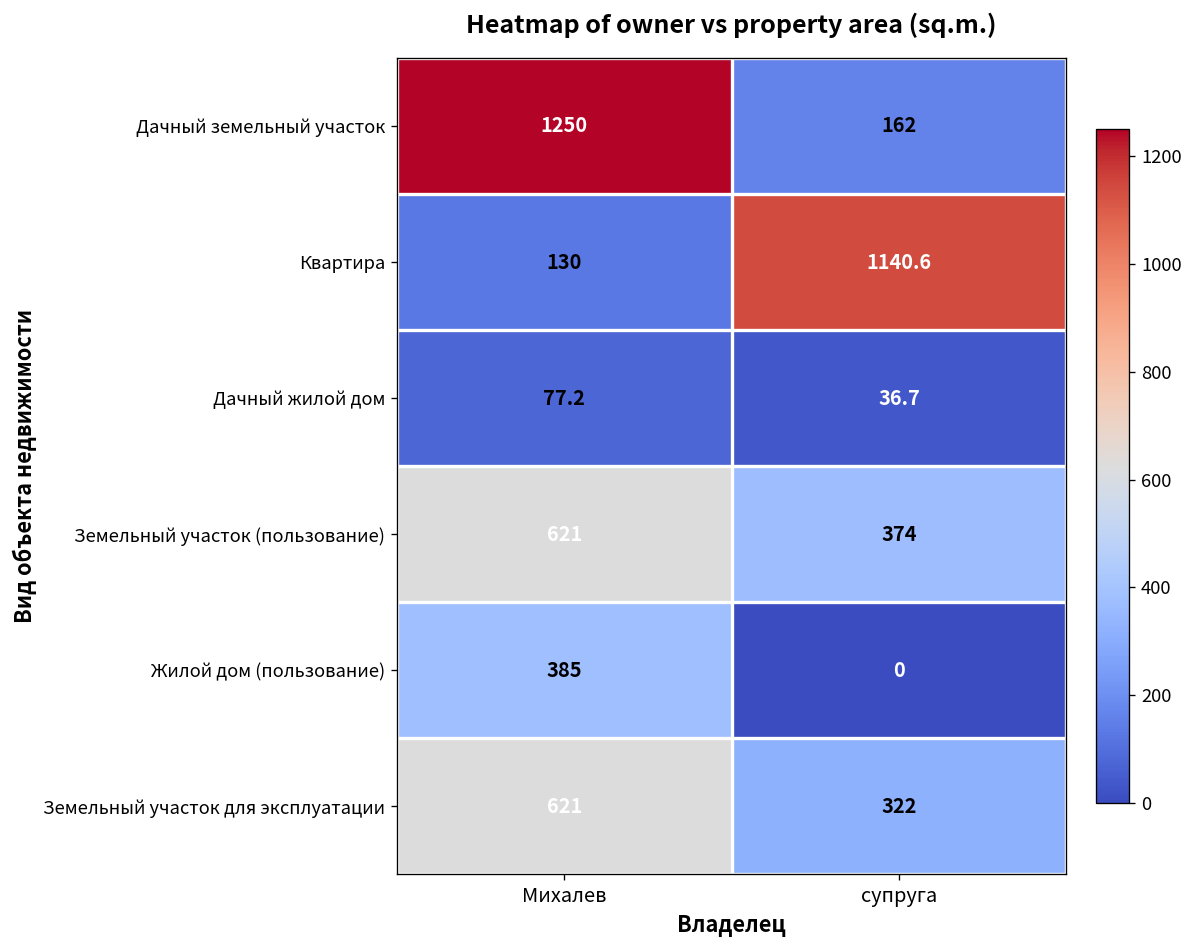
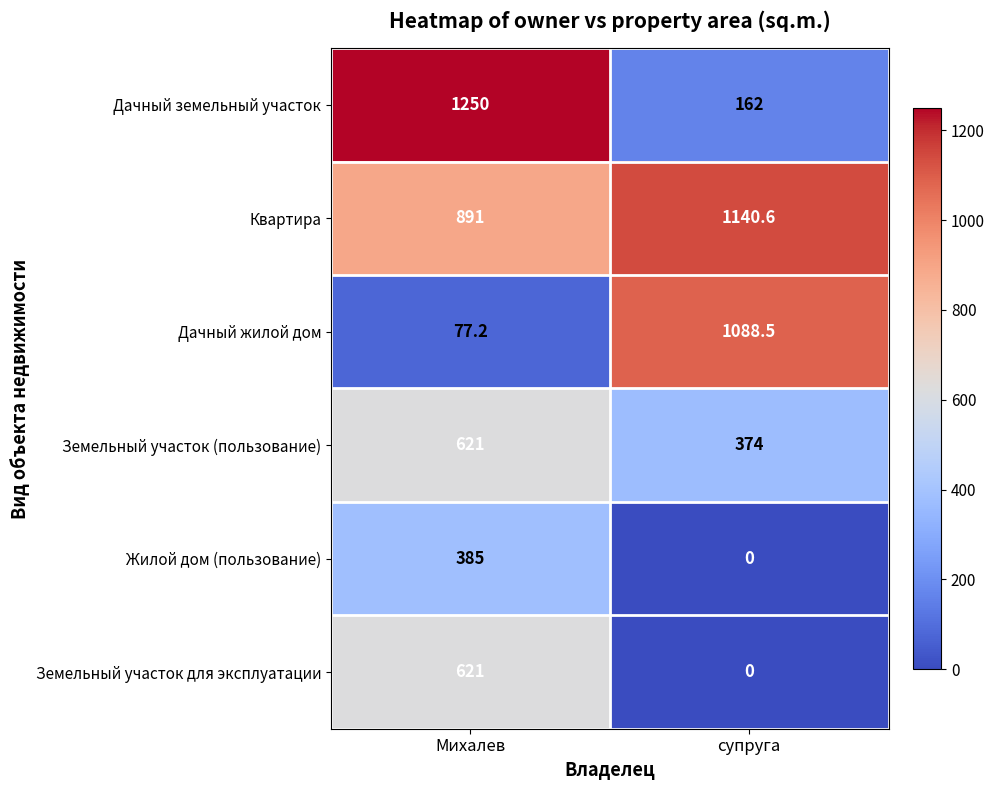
  {
    "Дачный земельный участок": {
      "Михалев": 1250,
      "супруга": 162
    },
    "Квартира": {
-     "Михалев": 130,
+     "Михалев": 891,
      "супруга": 1140.6
    },
    "Дачный жилой дом": {
      "Михалев": 77.2,
-     "супруга": 36.7
+     "супруга": 1088.5
    },
    "Земельный участок (пользование)": {
      "супруга": 374
    },
    "Жилой дом (пользование)": {
      "Михалев": 385,
      "супруга": 0
    },
    "Земельный участок для эксплуатации": {
-     "супруга": 322
+     "супруга": 0
    }
  }
